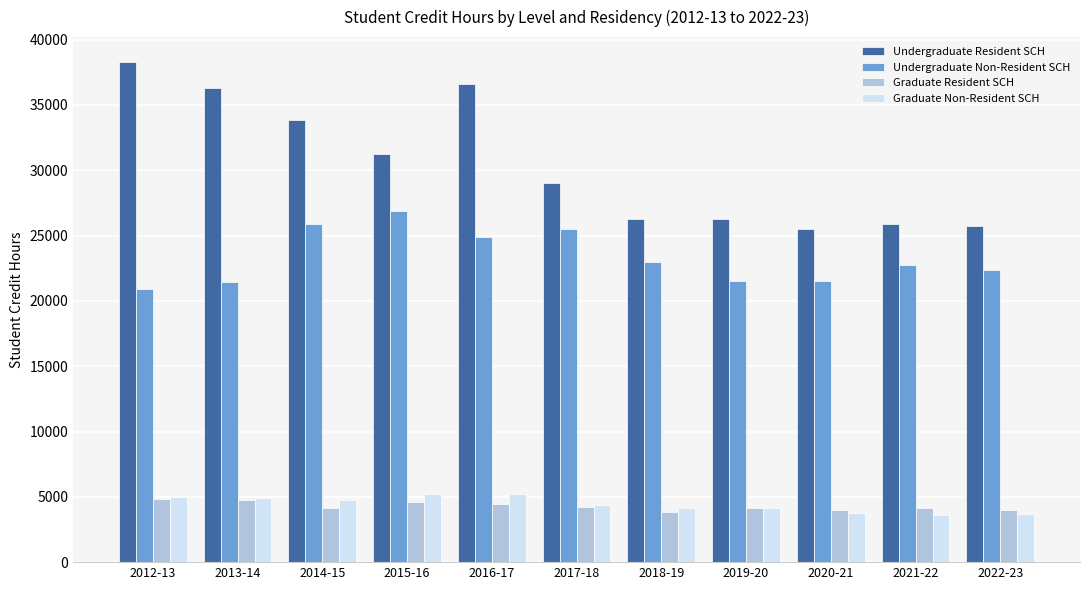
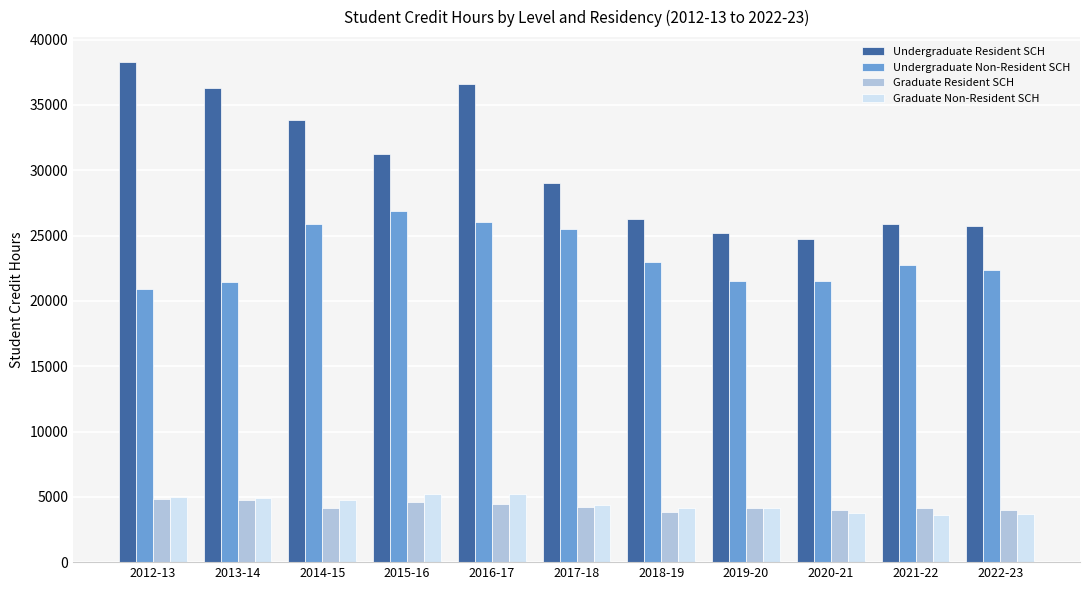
  {
    "Undergraduate Resident SCH": {
      "2012-13": 38300,
      "2013-14": 36300,
      "2014-15": 33900,
      "2015-16": 31300,
      "2016-17": 36600,
      "2017-18": 29000,
      "2018-19": 26200,
-     "2019-20": 26300,
-     "2020-21": 25500,
+     "2019-20": 25200,
+     "2020-21": 24800,
      "2021-22": 25900,
      "2022-23": 25700
    },
    "Undergraduate Non-Resident SCH": {
      "2012-13": 20900,
      "2013-14": 21400,
      "2014-15": 25900,
      "2015-16": 26900,
-     "2016-17": 24900,
+     "2016-17": 26100,
      "2017-18": 25500,
      "2018-19": 23000,
      "2019-20": 21600,
      "2020-21": 21500,
      "2021-22": 22700,
      "2022-23": 22300
    }
  }
